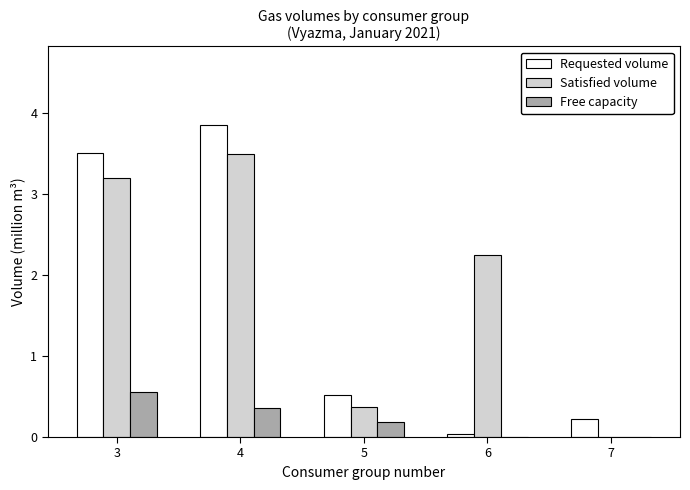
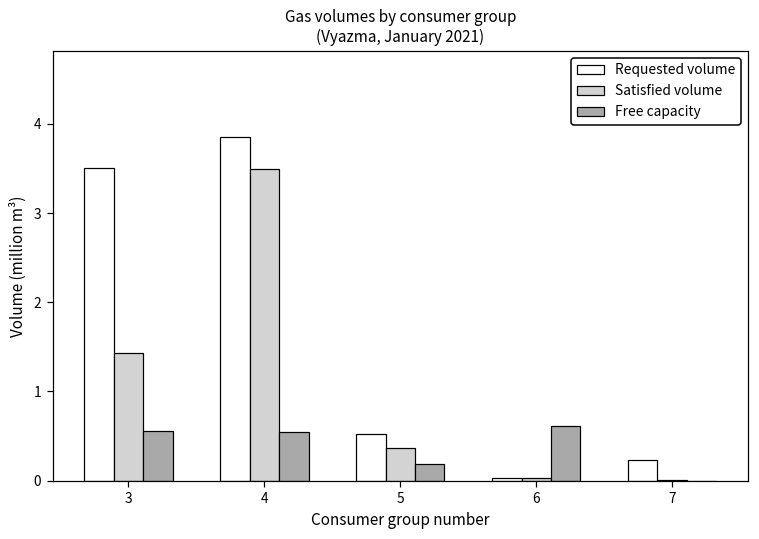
  {
    "Requested volume": {
      "3": 3.5,
      "4": 3.9,
      "5": 0.5,
      "6": 0.0,
      "7": 0.2
    },
    "Satisfied volume": {
-     "3": 3.2,
+     "3": 1.4,
      "4": 3.5,
      "5": 0.4,
-     "6": 2.2
+     "6": 0.0
    },
    "Free capacity": {
      "3": 0.6,
-     "4": 0.4,
+     "4": 0.5,
      "5": 0.2,
-     "6": 0.0
+     "6": 0.6
    }
  }
